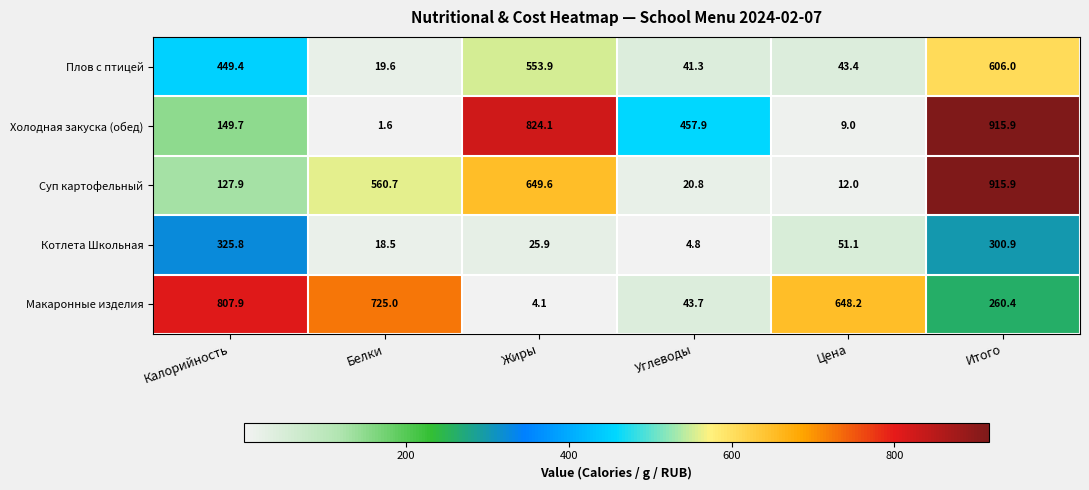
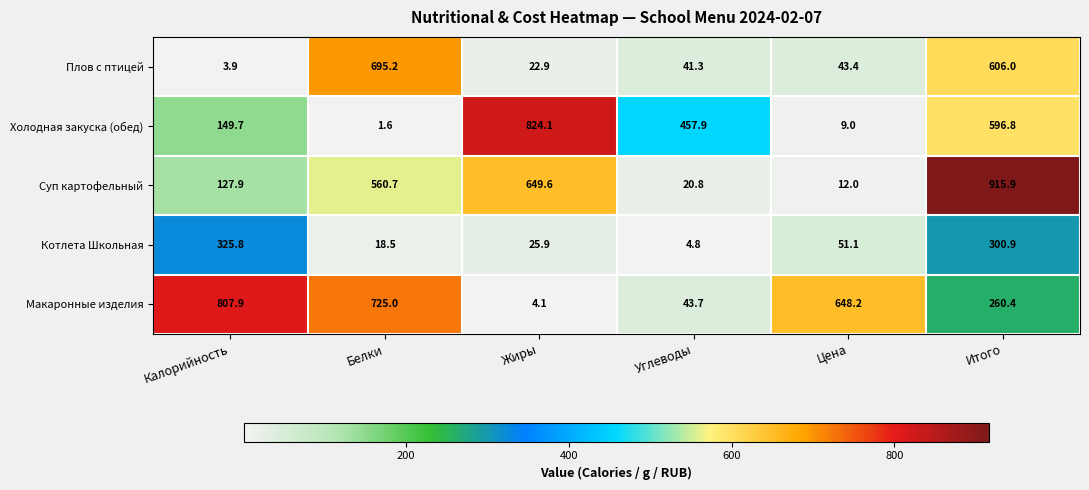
  {
    "Плов с птицей": {
-     "Калорийность": 449.4,
-     "Белки": 19.6,
-     "Жиры": 553.9,
+     "Калорийность": 3.9,
+     "Белки": 695.2,
+     "Жиры": 22.9,
      "Углеводы": 41.3,
      "Цена": 43.4,
      "Итого": 606.0
    },
    "Холодная закуска (обед)": {
      "Калорийность": 149.7,
      "Белки": 1.6,
      "Жиры": 824.1,
      "Углеводы": 457.9,
      "Цена": 9.0,
-     "Итого": 915.9
+     "Итого": 596.8
    },
    "Суп картофельный": {
      "Калорийность": 127.9,
      "Белки": 560.7,
      "Жиры": 649.6,
      "Углеводы": 20.8,
      "Цена": 12.0,
      "Итого": 915.9
    },
    "Котлета Школьная": {
      "Калорийность": 325.8,
      "Белки": 18.5,
      "Жиры": 25.9,
      "Углеводы": 4.8,
      "Цена": 51.1,
      "Итого": 300.9
    },
    "Макаронные изделия": {
      "Калорийность": 807.9,
      "Белки": 725.0,
      "Жиры": 4.1,
      "Углеводы": 43.7,
      "Цена": 648.2,
      "Итого": 260.4
    }
  }
